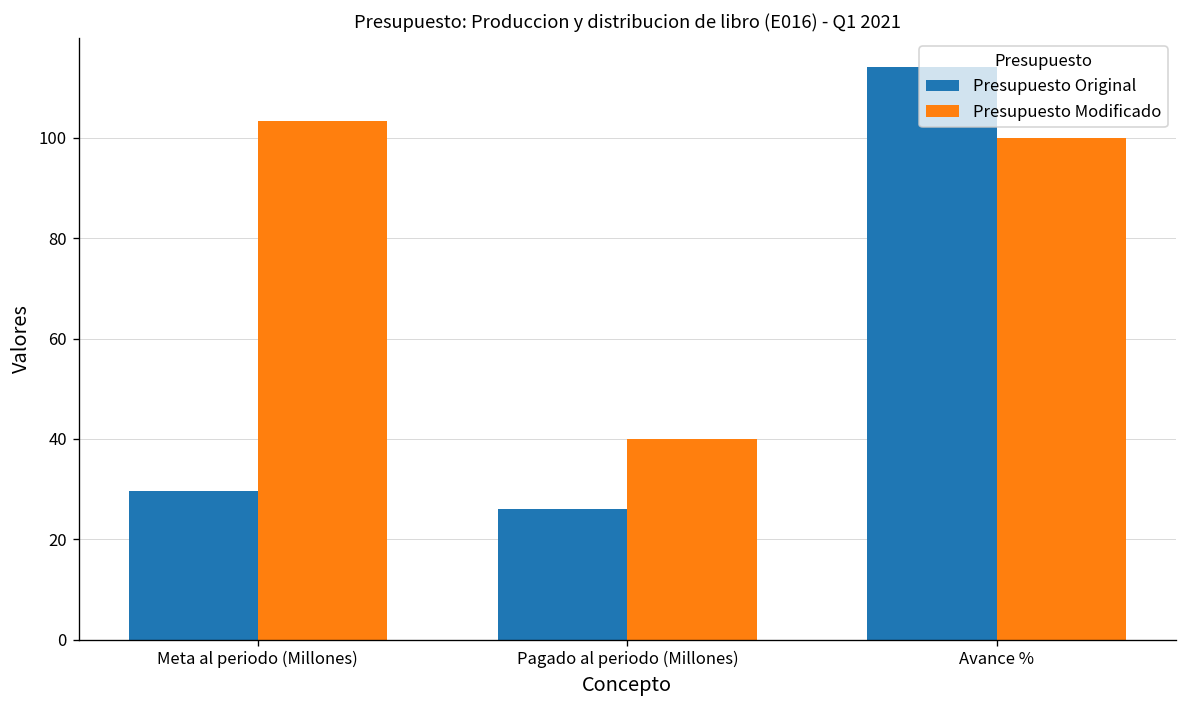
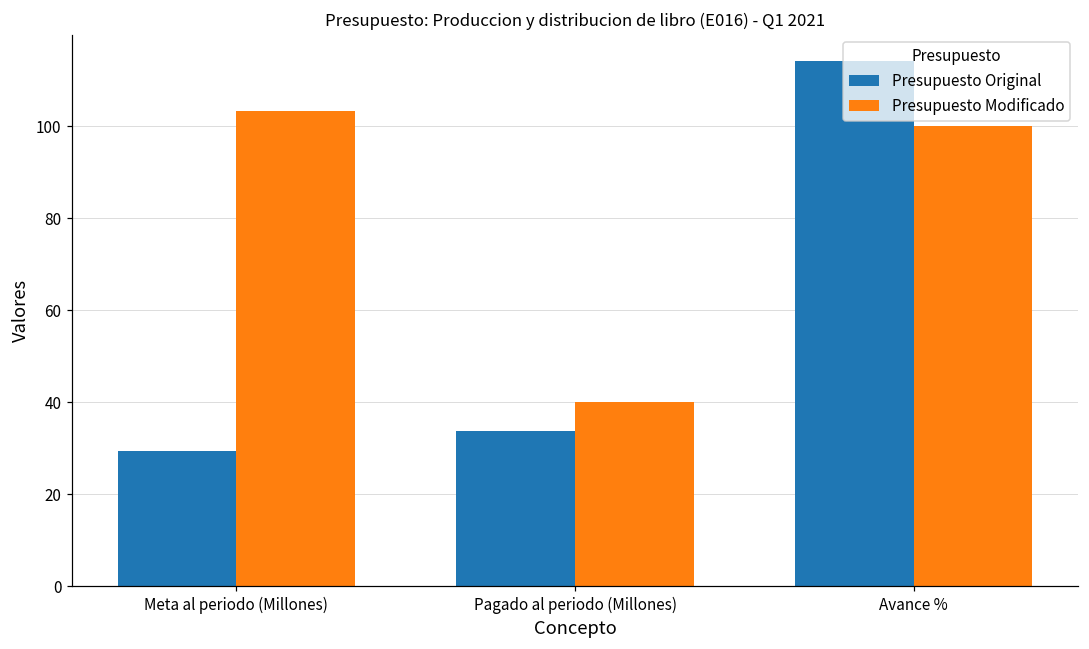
  {
    "Presupuesto Original": {
      "Meta al periodo (Millones)": 30,
-     "Pagado al periodo (Millones)": 26
+     "Pagado al periodo (Millones)": 34
    },
    "Presupuesto Modificado": {
      "Meta al periodo (Millones)": 103,
      "Pagado al periodo (Millones)": 40,
      "Avance %": 100
    }
  }
